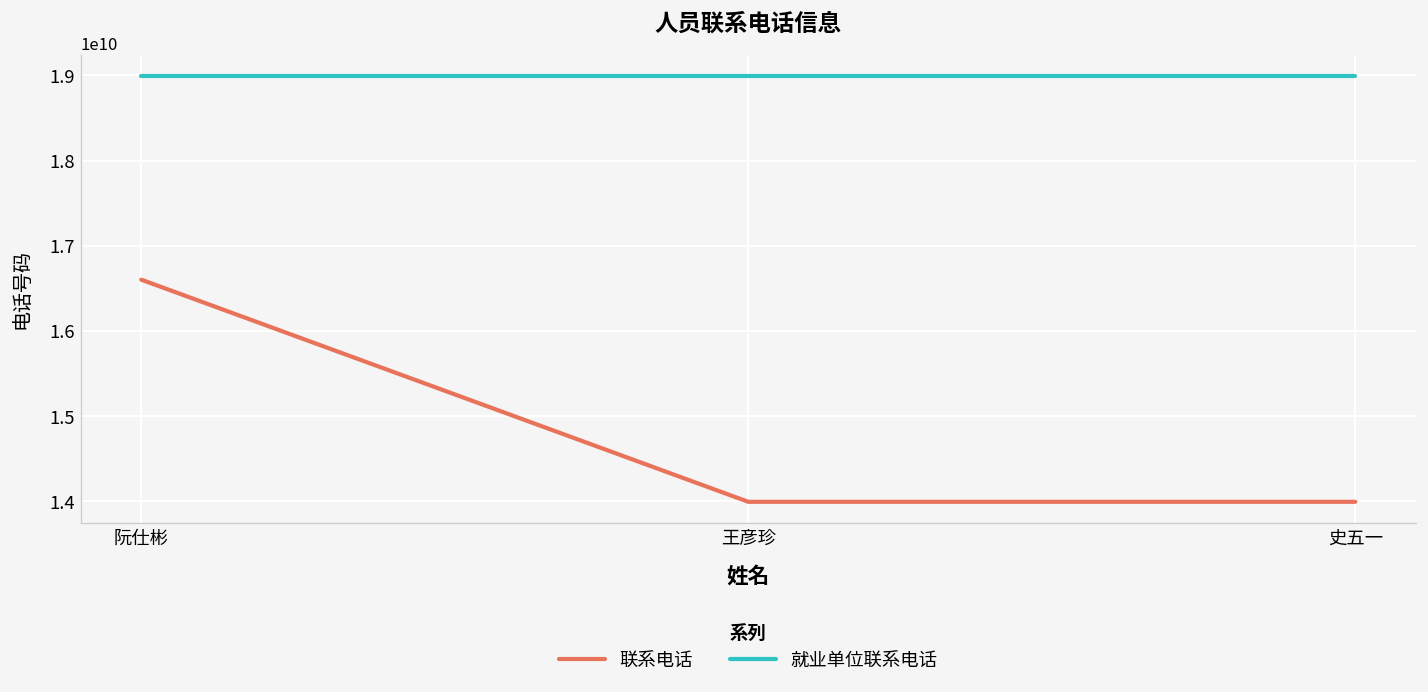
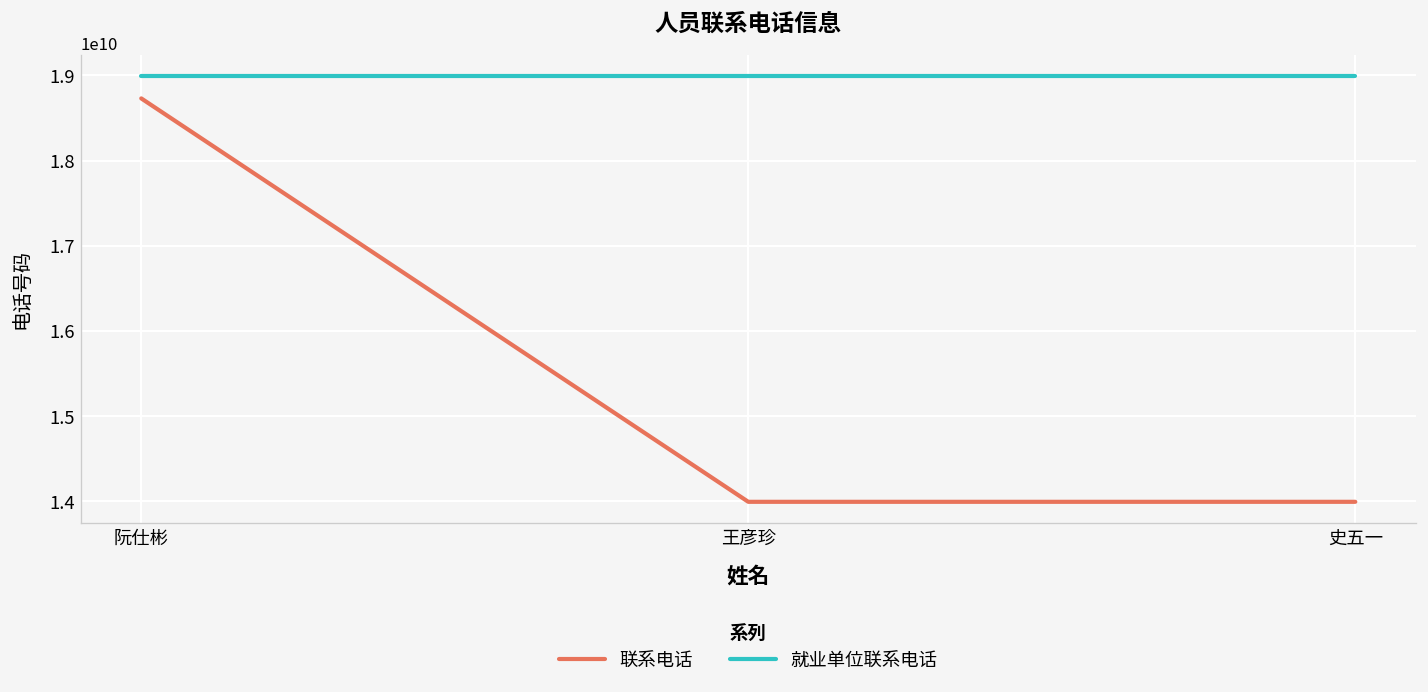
  {
    "联系电话": {
-     "阮仕彬": 16600000000,
+     "阮仕彬": 18700000000,
      "王彦珍": 14000000000,
      "史五一": 14000000000
    },
    "就业单位联系电话": {
      "阮仕彬": 19000000000,
      "王彦珍": 19000000000,
      "史五一": 19000000000
    }
  }
